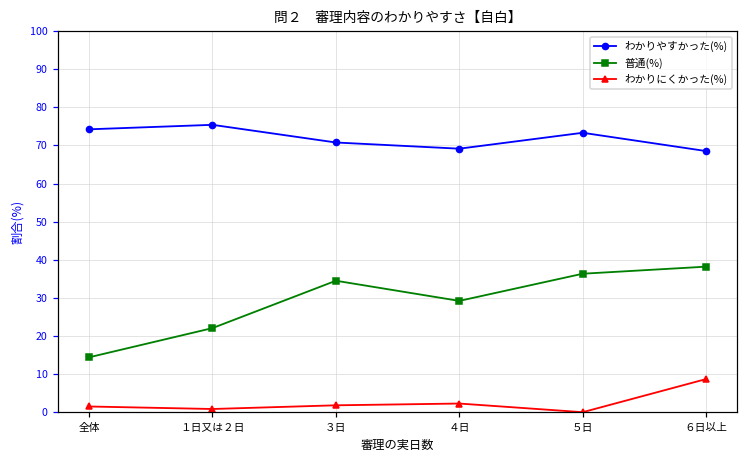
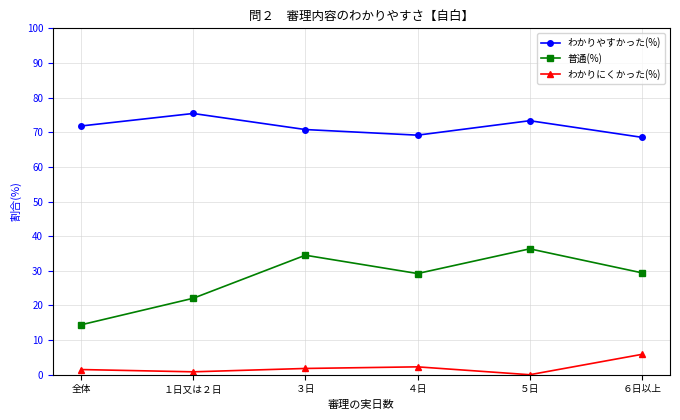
  {
    "わかりやすかった(%)": {
-     "全体": 74,
+     "全体": 72,
      "１日又は２日": 75,
      "３日": 71,
      "４日": 69,
      "５日": 73,
      "６日以上": 69
    },
    "普通(%)": {
      "全体": 14,
      "１日又は２日": 22,
      "３日": 35,
      "４日": 29,
      "５日": 36,
-     "６日以上": 38
+     "６日以上": 29
    },
    "わかりにくかった(%)": {
      "全体": 1,
      "１日又は２日": 1,
      "３日": 2,
      "４日": 2,
      "５日": 0,
-     "６日以上": 9
+     "６日以上": 6
    }
  }
